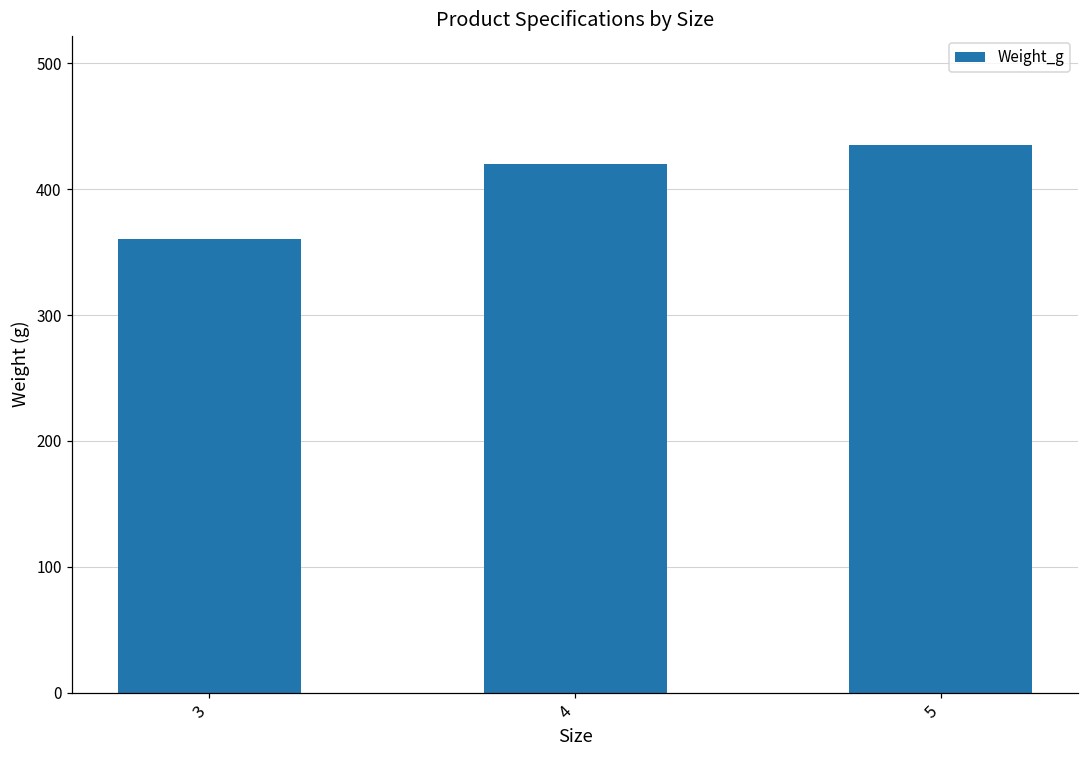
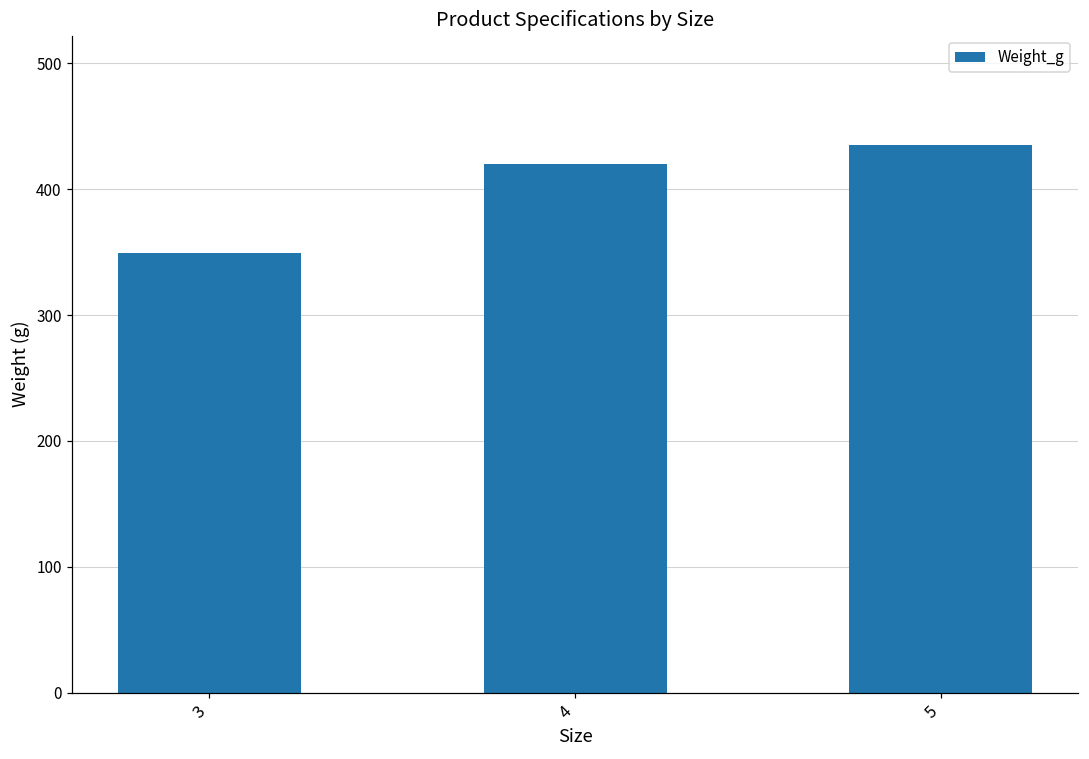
  {
-   "3": 360,
+   "3": 349,
    "4": 420,
    "5": 435
  }
